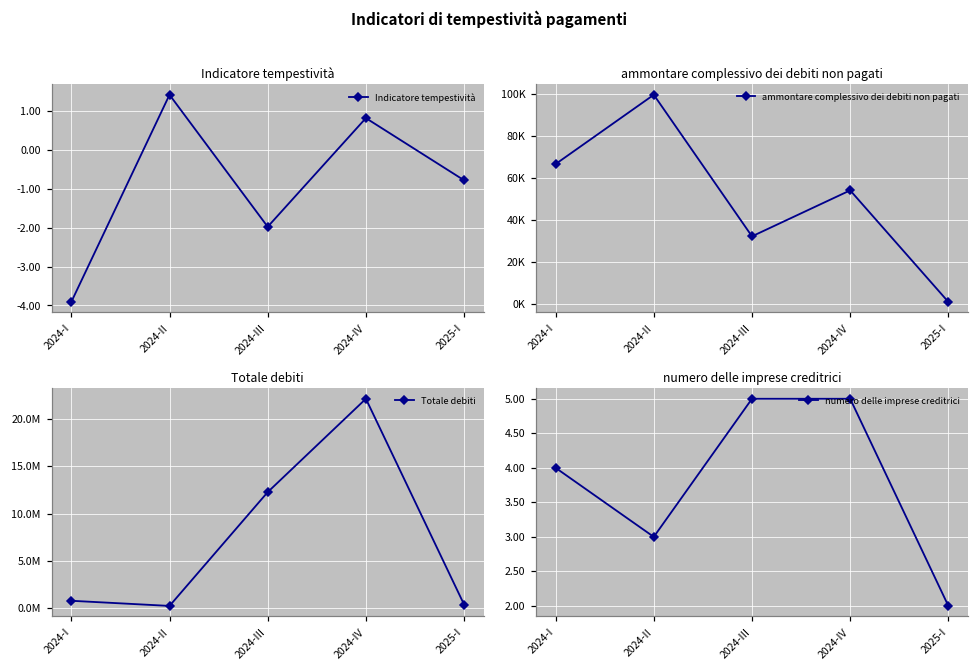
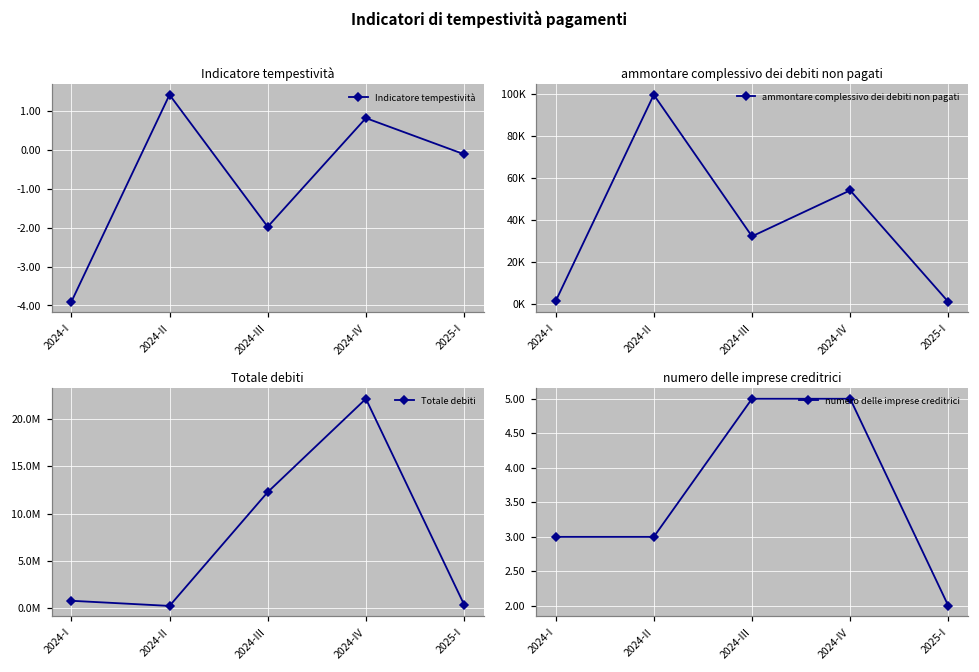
  {
    "Indicatore tempestività": {
      "2024-I": -3.9,
      "2024-II": 1.4,
      "2024-III": -2.0,
      "2024-IV": 0.8,
-     "2025-I": -0.8
+     "2025-I": -0.1
    },
    "ammontare complessivo dei debiti non pagati": {
-     "2024-I": 67000,
+     "2024-I": 1000,
      "2024-II": 100000,
      "2024-III": 32000,
      "2024-IV": 54000,
      "2025-I": 1000
    },
    "Totale debiti": {
      "2024-I": 1000000,
      "2024-II": 0,
      "2024-III": 12000000,
      "2024-IV": 22000000,
      "2025-I": 0
    },
    "numero delle imprese creditrici": {
-     "2024-I": 4,
+     "2024-I": 3,
      "2024-II": 3,
      "2024-III": 5,
      "2024-IV": 5,
      "2025-I": 2
    }
  }
